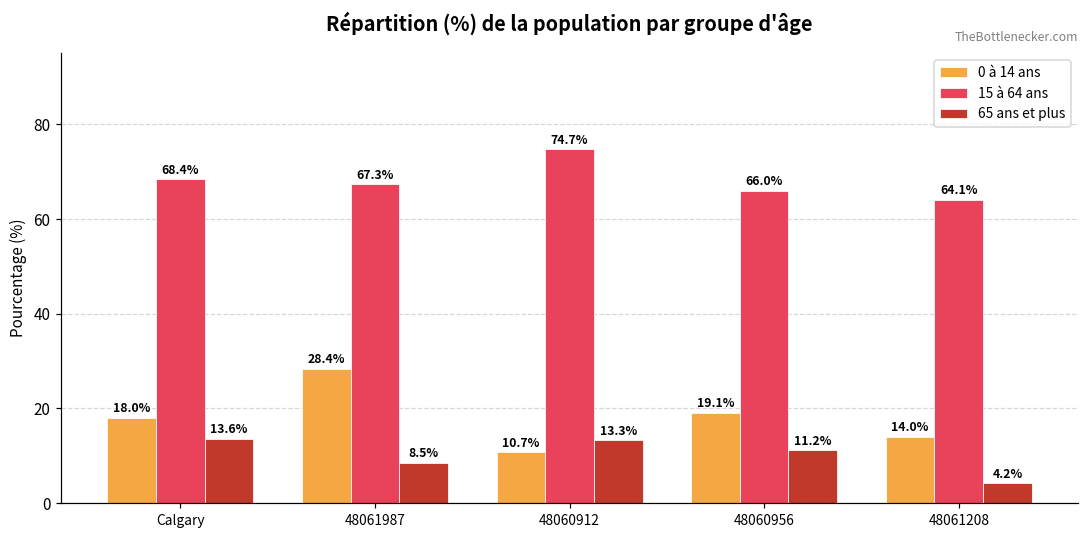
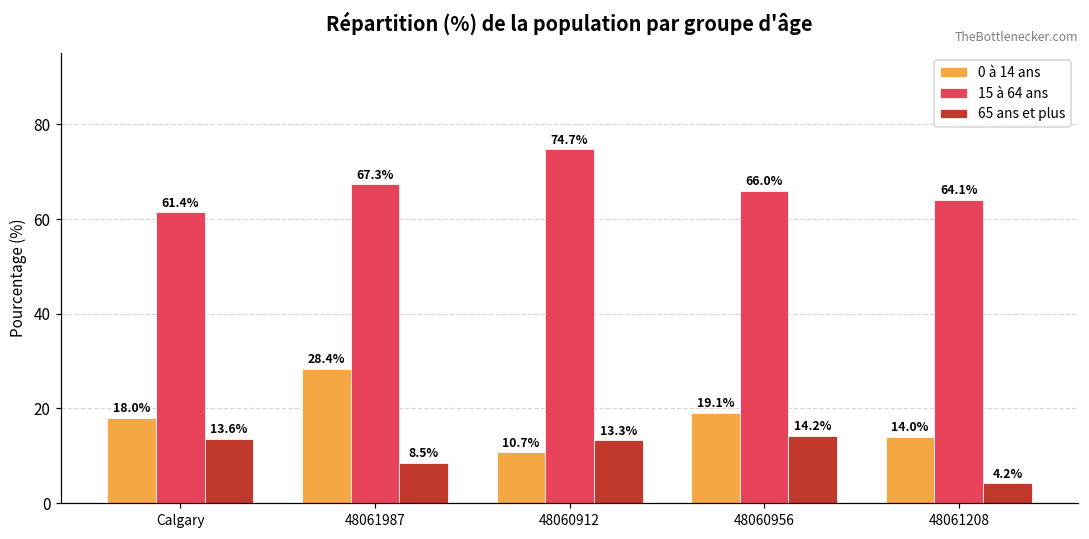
  {
    "0 à 14 ans": {
      "Calgary": "18.0%",
      "48061987": "28.4%",
      "48060912": "10.7%",
      "48060956": "19.1%",
      "48061208": "14.0%"
    },
    "15 à 64 ans": {
-     "Calgary": "68.4%",
+     "Calgary": "61.4%",
      "48061987": "67.3%",
      "48060912": "74.7%",
      "48060956": "66.0%",
      "48061208": "64.1%"
    },
    "65 ans et plus": {
      "Calgary": "13.6%",
      "48061987": "8.5%",
      "48060912": "13.3%",
-     "48060956": "11.2%",
+     "48060956": "14.2%",
      "48061208": "4.2%"
    }
  }
